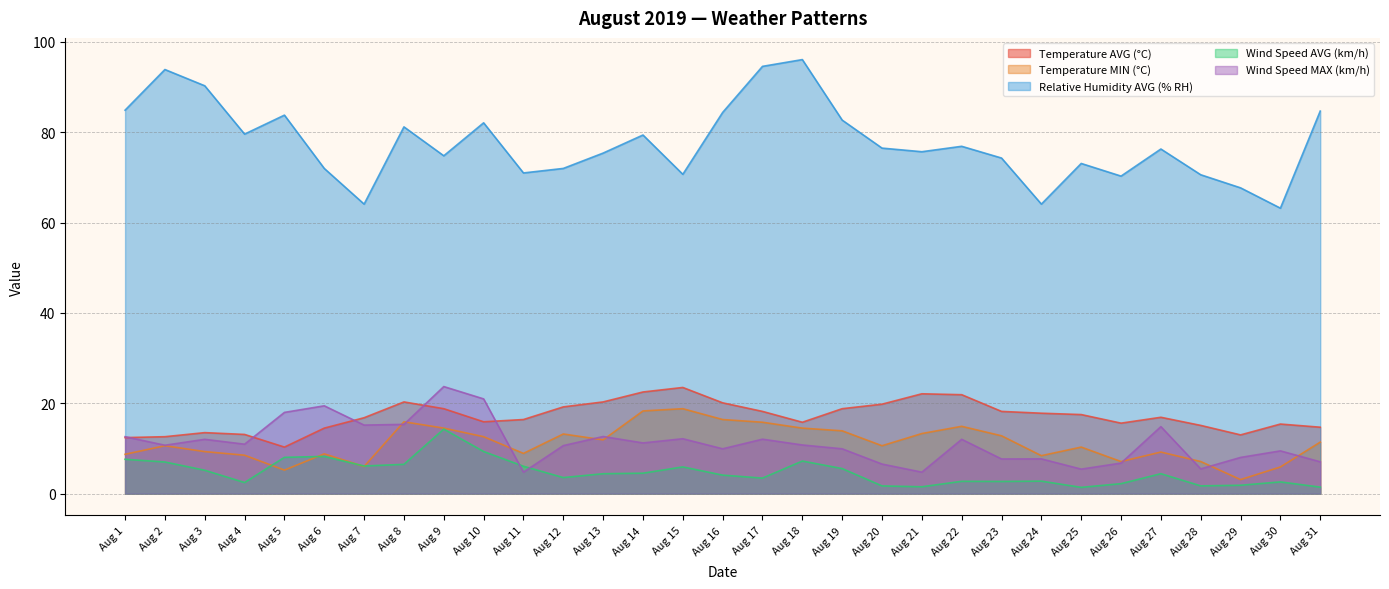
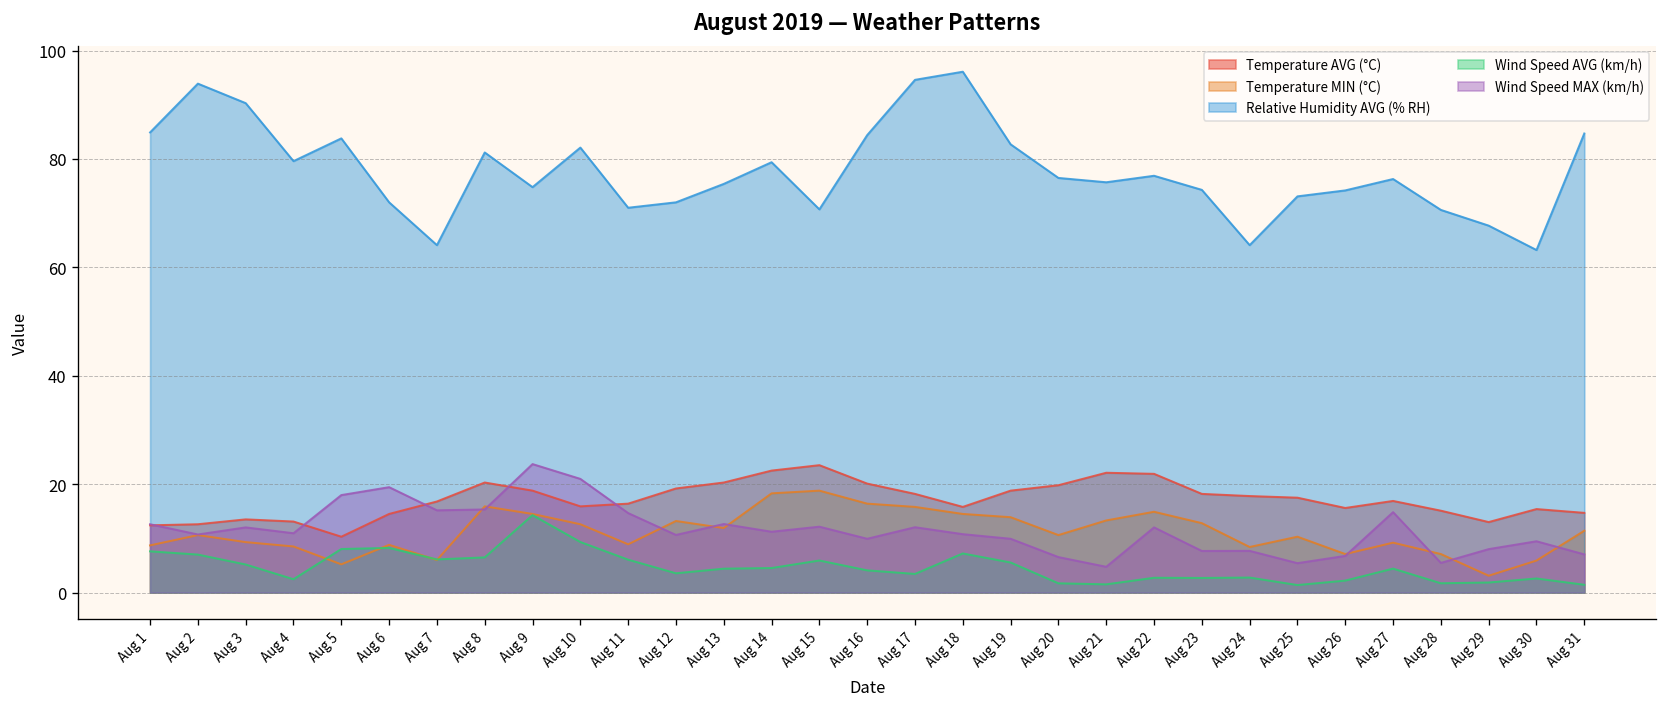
  {
    "Relative Humidity AVG (% RH)": {
      "Aug 1": 85,
      "Aug 2": 94,
      "Aug 3": 90,
      "Aug 4": 80,
      "Aug 5": 84,
      "Aug 6": 72,
      "Aug 7": 64,
      "Aug 8": 81,
      "Aug 9": 75,
      "Aug 10": 82,
      "Aug 11": 71,
      "Aug 12": 72,
      "Aug 13": 75,
      "Aug 14": 79,
      "Aug 15": 71,
      "Aug 16": 84,
      "Aug 17": 95,
      "Aug 18": 96,
      "Aug 19": 83,
      "Aug 20": 77,
      "Aug 21": 76,
      "Aug 22": 77,
      "Aug 23": 74,
      "Aug 24": 64,
      "Aug 25": 73,
-     "Aug 26": 70,
+     "Aug 26": 74,
      "Aug 27": 76,
      "Aug 28": 71,
      "Aug 29": 68,
      "Aug 30": 63,
      "Aug 31": 85
    },
    "Wind Speed AVG (km/h)": {
      "Aug 1": 8,
      "Aug 2": 7,
      "Aug 3": 5,
      "Aug 4": 2,
      "Aug 5": 8,
      "Aug 8": 6,
      "Aug 10": 9,
      "Aug 11": 6,
      "Aug 12": 4,
      "Aug 13": 4,
      "Aug 14": 5,
      "Aug 15": 6,
      "Aug 16": 4,
      "Aug 17": 3,
      "Aug 18": 7,
      "Aug 19": 6,
      "Aug 20": 2,
      "Aug 21": 2,
      "Aug 22": 3,
      "Aug 23": 3,
      "Aug 24": 3,
      "Aug 25": 1,
      "Aug 26": 2,
      "Aug 27": 4,
      "Aug 28": 2,
      "Aug 29": 2,
      "Aug 30": 3,
      "Aug 31": 1
    },
    "Wind Speed MAX (km/h)": {
      "Aug 3": 12,
      "Aug 4": 11,
      "Aug 5": 18,
      "Aug 6": 19,
      "Aug 7": 15,
      "Aug 8": 15,
      "Aug 9": 24,
      "Aug 10": 21,
-     "Aug 11": 5,
+     "Aug 11": 15,
      "Aug 12": 11,
      "Aug 13": 13,
      "Aug 14": 11,
      "Aug 15": 12,
      "Aug 16": 10,
      "Aug 17": 12,
      "Aug 18": 11,
      "Aug 19": 10,
      "Aug 20": 7,
      "Aug 21": 5,
      "Aug 22": 12,
      "Aug 23": 8,
      "Aug 24": 8,
      "Aug 25": 5,
      "Aug 27": 15,
      "Aug 28": 5,
      "Aug 29": 8,
      "Aug 30": 9,
      "Aug 31": 7
    }
  }
